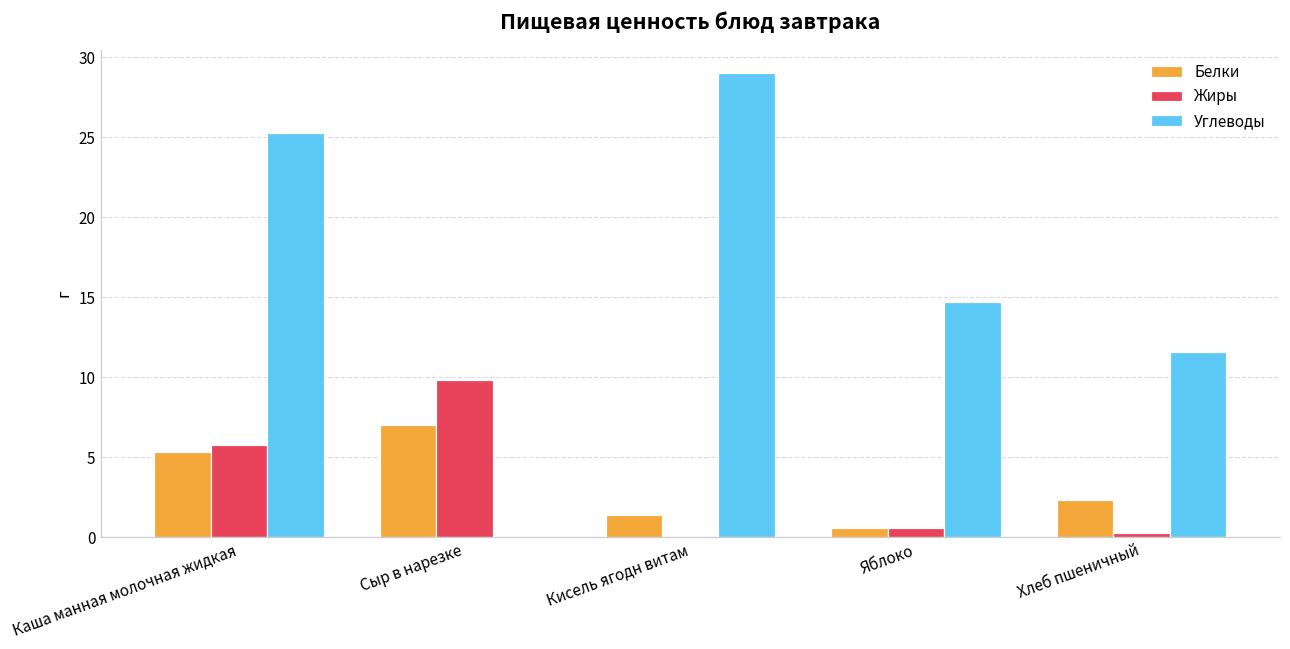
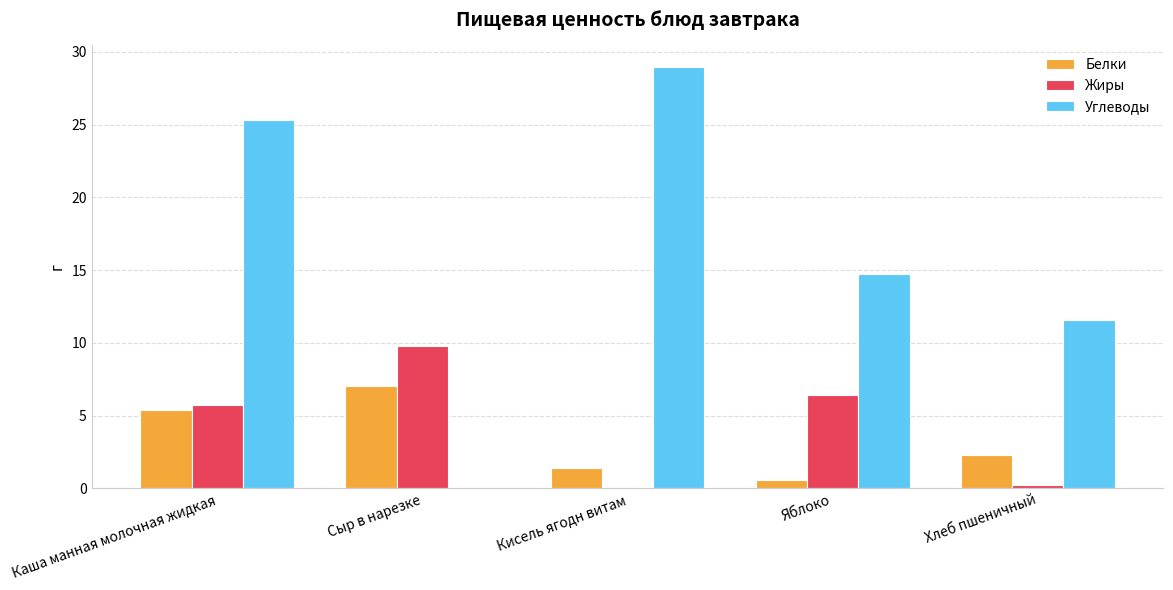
  {
    "Белки": {
      "Каша манная молочная жидкая": 5.4,
      "Сыр в нарезке": 7.0,
      "Кисель ягодн витам": 1.4,
      "Яблоко": 0.6,
      "Хлеб пшеничный": 2.3
    },
    "Жиры": {
      "Каша манная молочная жидкая": 5.7,
      "Сыр в нарезке": 9.8,
      "Кисель ягодн витам": 0.0,
-     "Яблоко": 0.6,
+     "Яблоко": 6.4,
      "Хлеб пшеничный": 0.3
    },
    "Углеводы": {
      "Каша манная молочная жидкая": 25.3,
      "Сыр в нарезке": 0.0,
      "Кисель ягодн витам": 29.0,
      "Яблоко": 14.7,
      "Хлеб пшеничный": 11.6
    }
  }
